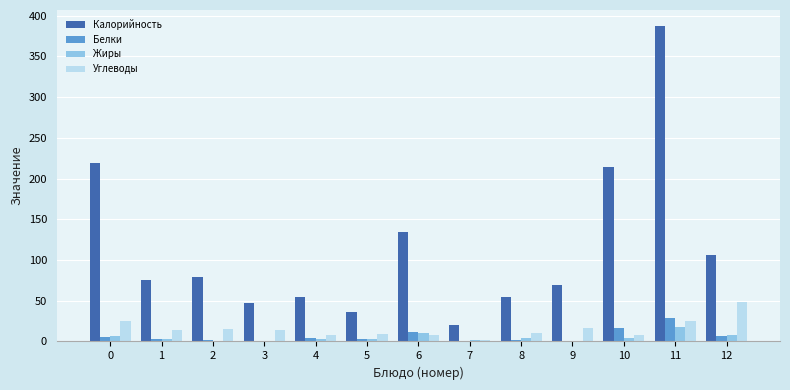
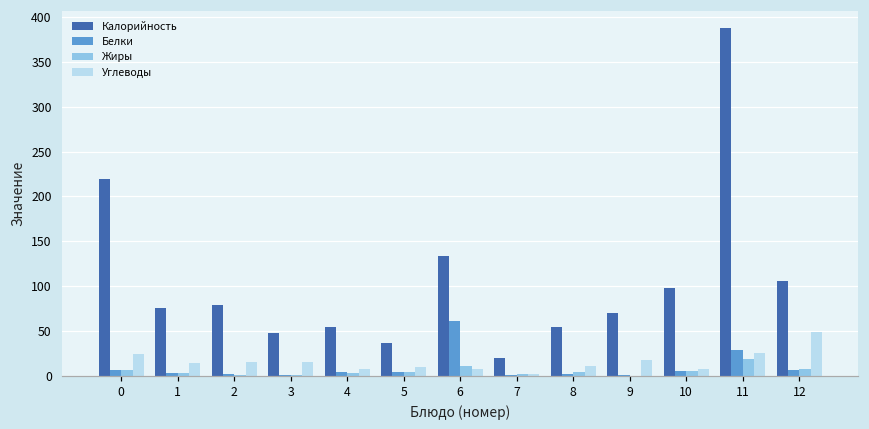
  {
    "Калорийность": {
      "0": 220,
      "1": 80,
      "2": 80,
      "3": 50,
      "4": 50,
      "5": 40,
      "6": 130,
      "7": 20,
      "8": 50,
      "9": 70,
-     "10": 210,
+     "10": 100,
      "11": 390,
      "12": 110
    },
    "Белки": {
      "0": 10,
      "4": 0,
      "5": 0,
-     "6": 10,
-     "10": 20,
+     "6": 60,
+     "10": 10,
      "11": 30,
      "12": 10
    }
  }
